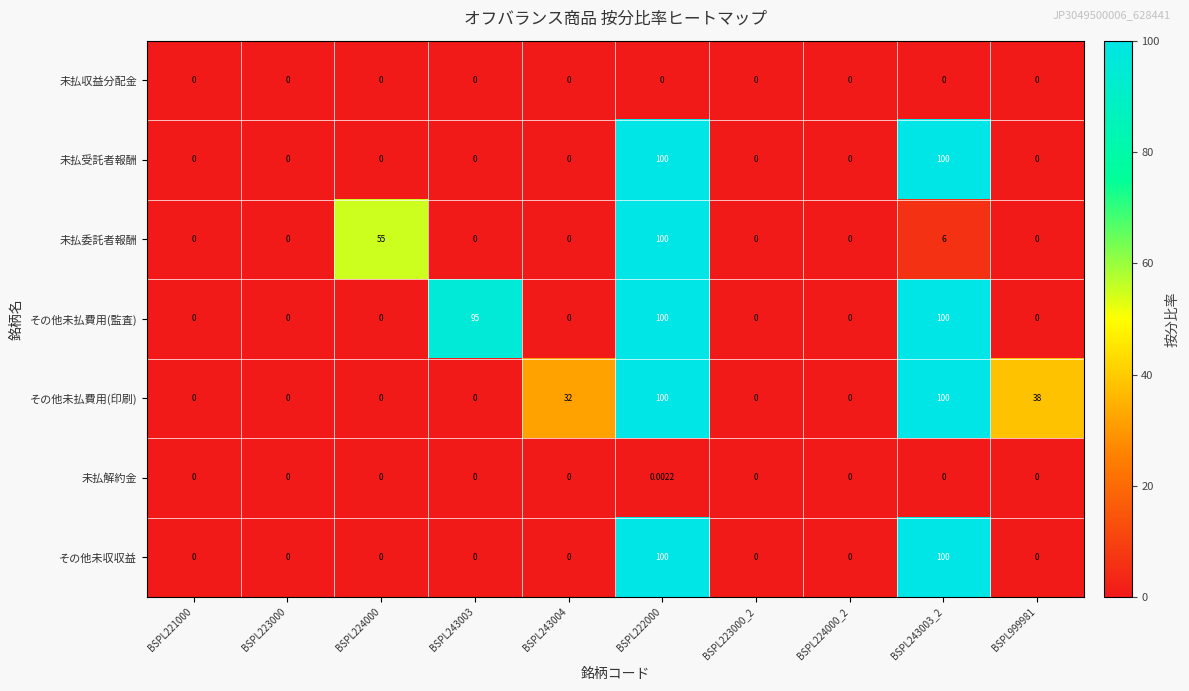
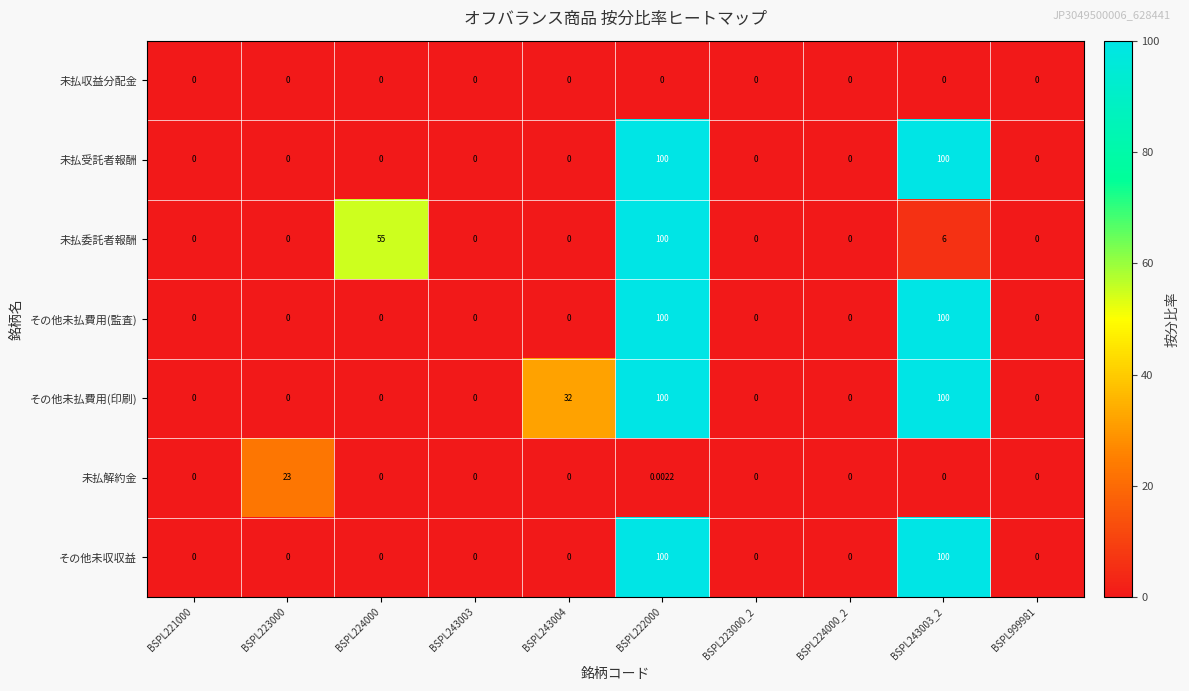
  {
    "未払収益分配金": {
      "BSPL221000": 0,
      "BSPL223000": 0,
      "BSPL224000": 0,
      "BSPL243003": 0,
      "BSPL243004": 0,
      "BSPL222000": 0,
      "BSPL223000_2": 0,
      "BSPL224000_2": 0,
      "BSPL243003_2": 0,
      "BSPL999981": 0
    },
    "未払受託者報酬": {
      "BSPL221000": 0,
      "BSPL223000": 0,
      "BSPL224000": 0,
      "BSPL243003": 0,
      "BSPL243004": 0,
      "BSPL222000": 100,
      "BSPL223000_2": 0,
      "BSPL224000_2": 0,
      "BSPL243003_2": 100,
      "BSPL999981": 0
    },
    "未払委託者報酬": {
      "BSPL221000": 0,
      "BSPL223000": 0,
      "BSPL224000": 55,
      "BSPL243003": 0,
      "BSPL243004": 0,
      "BSPL222000": 100,
      "BSPL223000_2": 0,
      "BSPL224000_2": 0,
      "BSPL243003_2": 6,
      "BSPL999981": 0
    },
    "その他未払費用(監査)": {
      "BSPL221000": 0,
      "BSPL223000": 0,
      "BSPL224000": 0,
-     "BSPL243003": 95,
+     "BSPL243003": 0,
      "BSPL243004": 0,
      "BSPL222000": 100,
      "BSPL223000_2": 0,
      "BSPL224000_2": 0,
      "BSPL243003_2": 100,
      "BSPL999981": 0
    },
    "その他未払費用(印刷)": {
      "BSPL221000": 0,
      "BSPL223000": 0,
      "BSPL224000": 0,
      "BSPL243003": 0,
      "BSPL243004": 32,
      "BSPL222000": 100,
      "BSPL223000_2": 0,
      "BSPL224000_2": 0,
      "BSPL243003_2": 100,
-     "BSPL999981": 38
+     "BSPL999981": 0
    },
    "未払解約金": {
      "BSPL221000": 0,
-     "BSPL223000": 0,
+     "BSPL223000": 23,
      "BSPL224000": 0,
      "BSPL243003": 0,
      "BSPL243004": 0,
      "BSPL222000": 0.0022,
      "BSPL223000_2": 0,
      "BSPL224000_2": 0,
      "BSPL243003_2": 0,
      "BSPL999981": 0
    },
    "その他未収収益": {
      "BSPL221000": 0,
      "BSPL223000": 0,
      "BSPL224000": 0,
      "BSPL243003": 0,
      "BSPL243004": 0,
      "BSPL222000": 100,
      "BSPL223000_2": 0,
      "BSPL224000_2": 0,
      "BSPL243003_2": 100,
      "BSPL999981": 0
    }
  }
